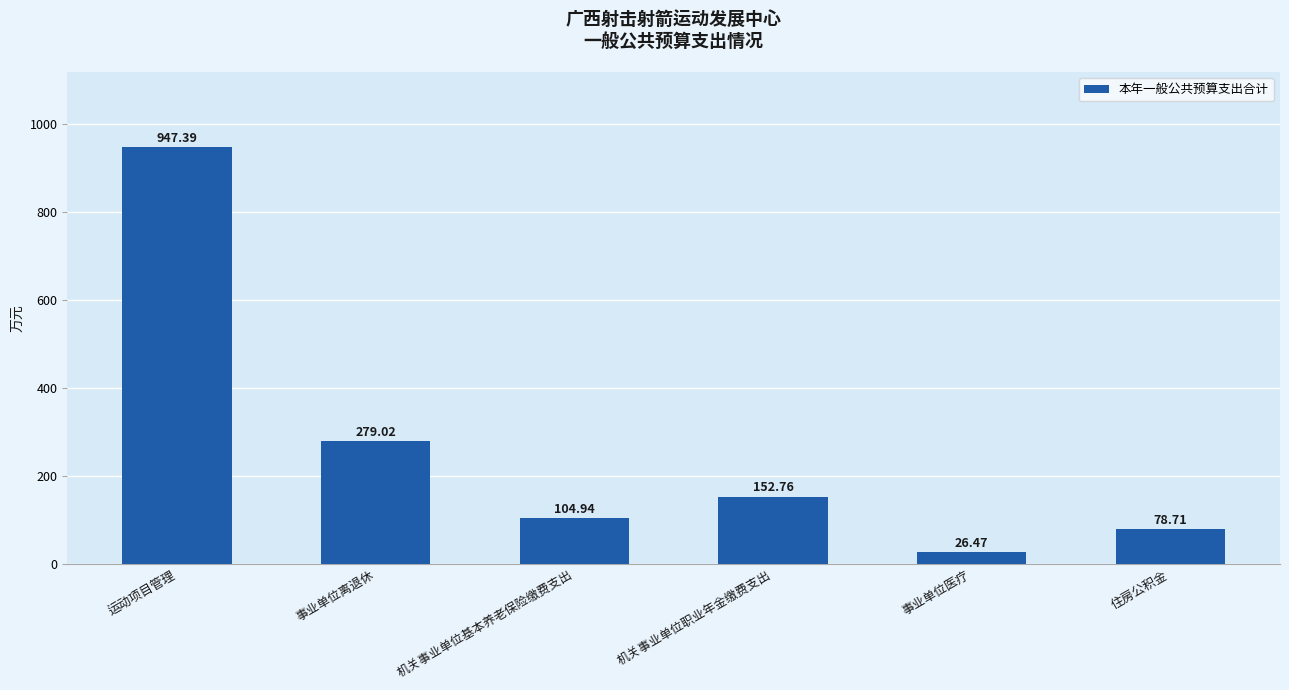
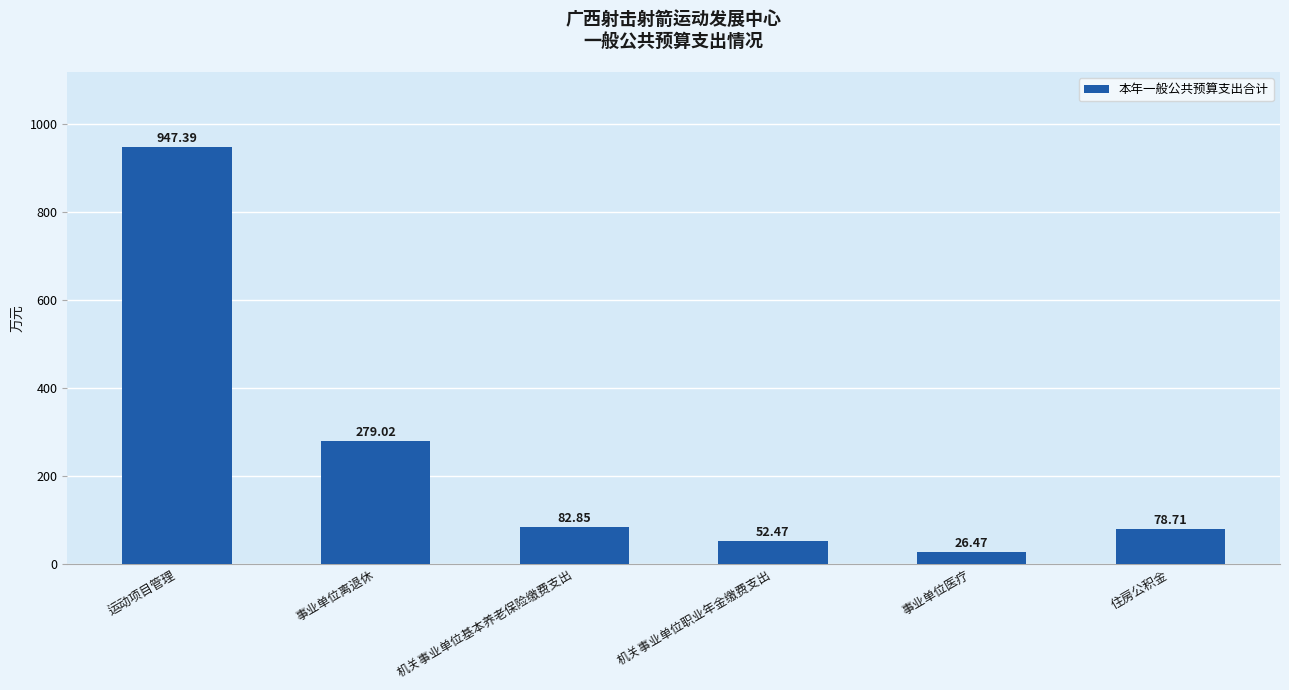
  {
    "运动项目管理": 947.39,
    "事业单位离退休": 279.02,
-   "机关事业单位基本养老保险缴费支出": 104.94,
-   "机关事业单位职业年金缴费支出": 152.76,
+   "机关事业单位基本养老保险缴费支出": 82.85,
+   "机关事业单位职业年金缴费支出": 52.47,
    "事业单位医疗": 26.47,
    "住房公积金": 78.71
  }
